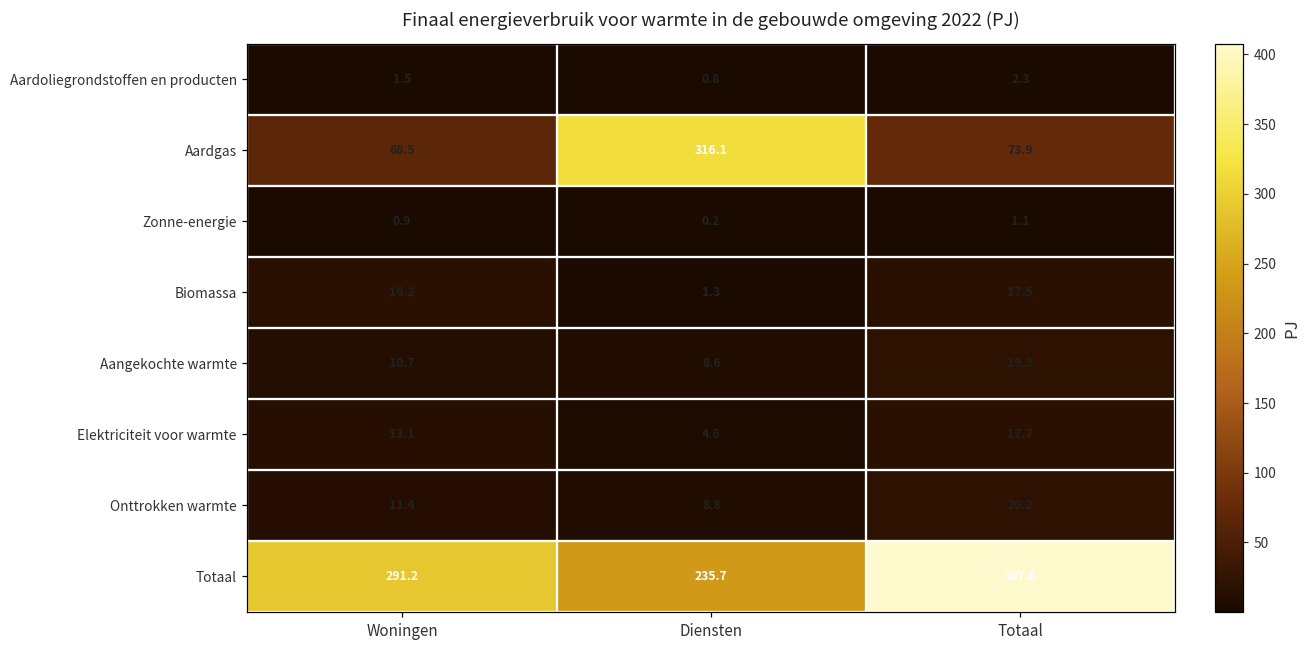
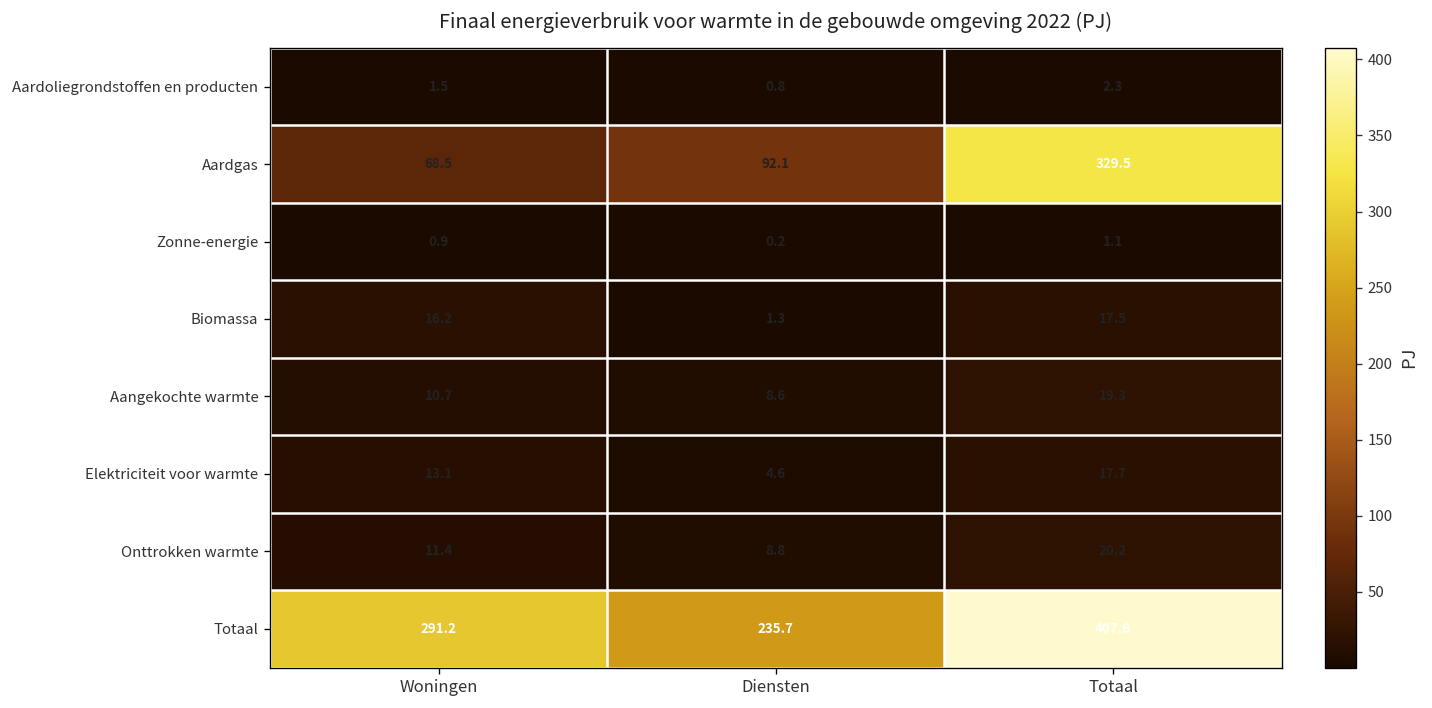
  {
    "Aardgas": {
      "Woningen": 68.5,
-     "Diensten": 316.1,
-     "Totaal": 73.9
+     "Diensten": 92.1,
+     "Totaal": 329.5
    },
    "Totaal": {
      "Woningen": 291.2,
      "Diensten": 235.7,
      "Totaal": 407.6
    }
  }
